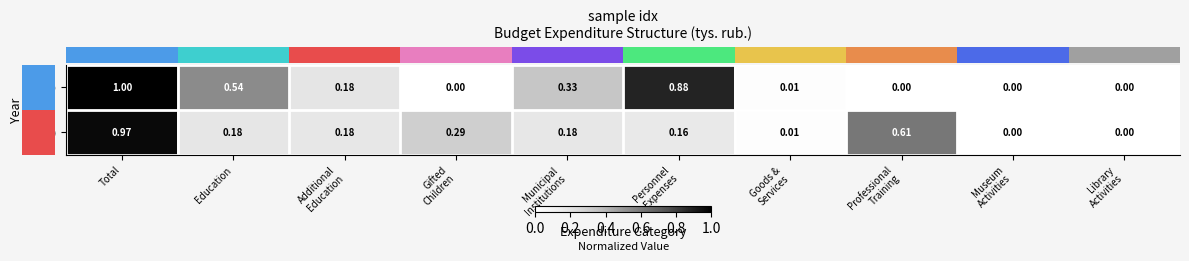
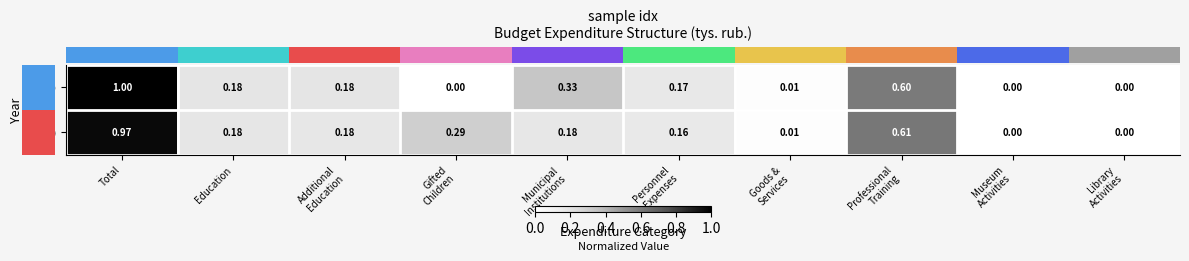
  {
    "2019": {
      "Total": 1.00,
-     "Education": 0.54,
+     "Education": 0.18,
      "Additional Education": 0.18,
      "Gifted Children": 0.00,
      "Municipal Institutions": 0.33,
-     "Personnel Expenses": 0.88,
+     "Personnel Expenses": 0.17,
      "Goods & Services": 0.01,
-     "Professional Training": 0.00,
+     "Professional Training": 0.60,
      "Museum Activities": 0.00,
      "Library Activities": 0.00
    },
    "2020": {
      "Total": 0.97,
      "Education": 0.18,
      "Additional Education": 0.18,
      "Gifted Children": 0.29,
      "Municipal Institutions": 0.18,
      "Personnel Expenses": 0.16,
      "Goods & Services": 0.01,
      "Professional Training": 0.61,
      "Museum Activities": 0.00,
      "Library Activities": 0.00
    }
  }
